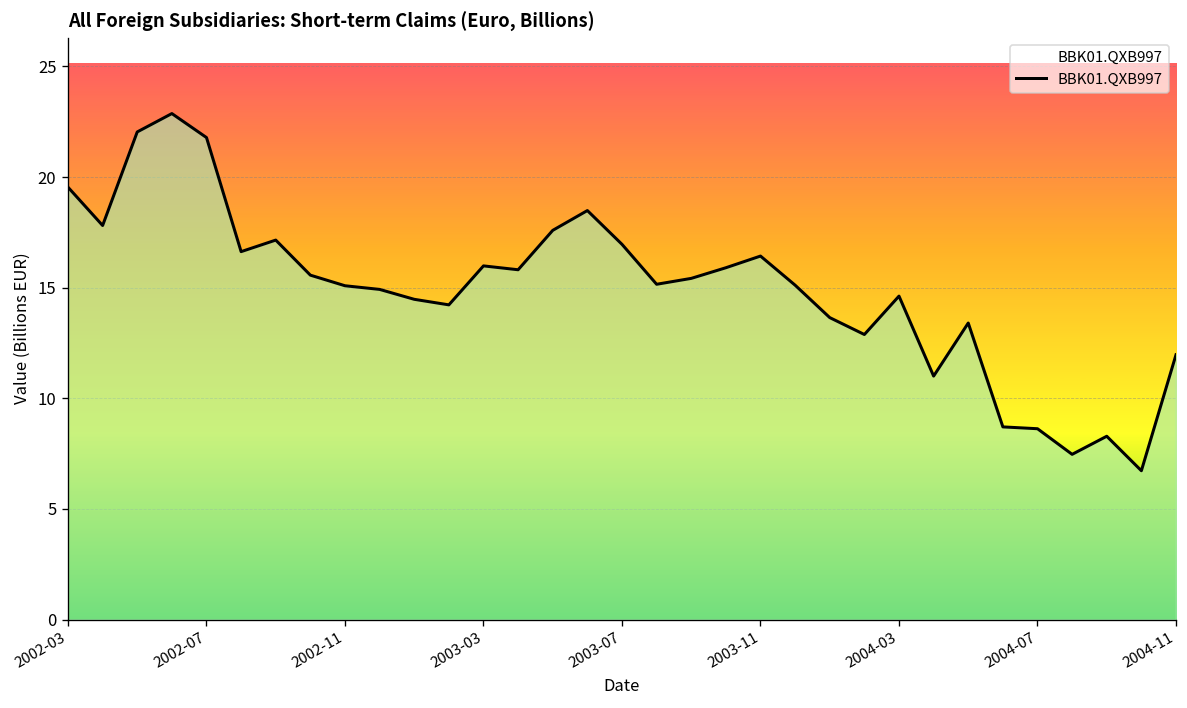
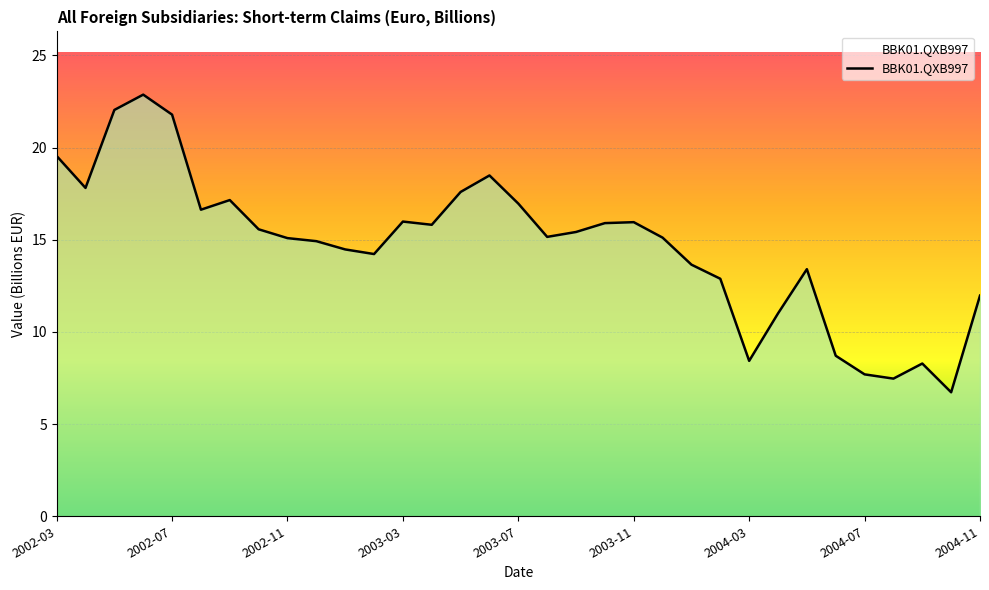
  {
    "2002-03": 19.5,
    "2002-07": 21.8,
    "2002-11": 15.1,
    "2003-03": 16.0,
    "2003-07": 17.0,
-   "2003-11": 16.4,
-   "2004-03": 14.6,
-   "2004-07": 8.6,
+   "2003-11": 16.0,
+   "2004-03": 8.4,
+   "2004-07": 7.7,
    "2004-11": 12.0
  }
